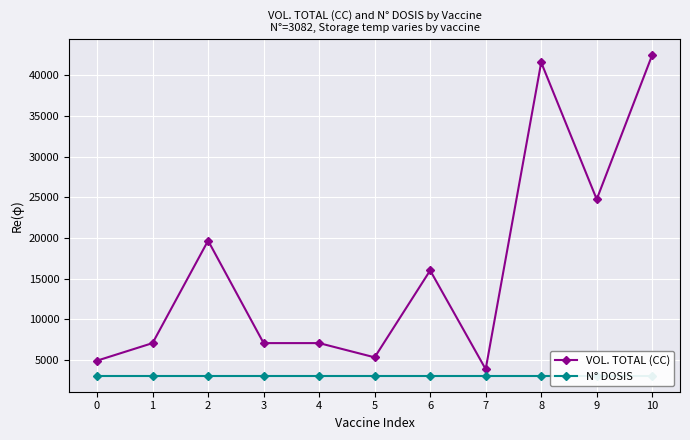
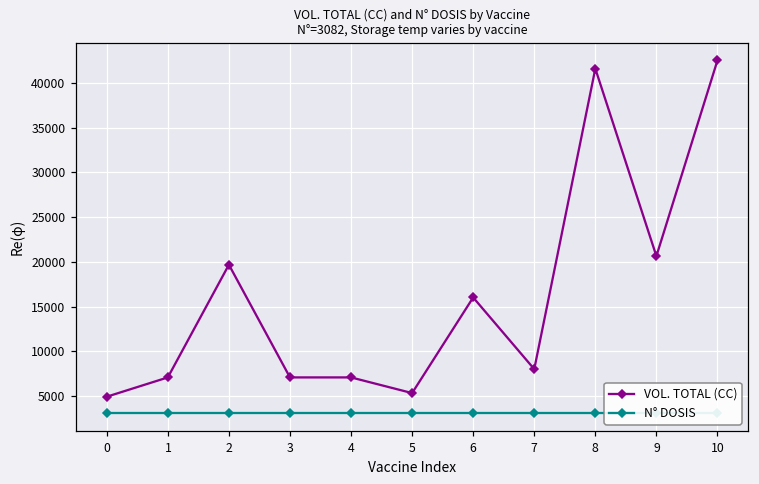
  {
    "VOL. TOTAL (CC)": {
      "0": 5000,
      "1": 7000,
      "2": 20000,
      "3": 7000,
      "4": 7000,
      "5": 5000,
      "6": 16000,
-     "7": 4000,
+     "7": 8000,
      "8": 42000,
-     "9": 25000,
+     "9": 21000,
      "10": 43000
    },
    "N° DOSIS": {
      "0": 3000,
      "1": 3000,
      "2": 3000,
      "3": 3000,
      "4": 3000,
      "5": 3000,
      "6": 3000,
      "7": 3000,
      "8": 3000
    }
  }
